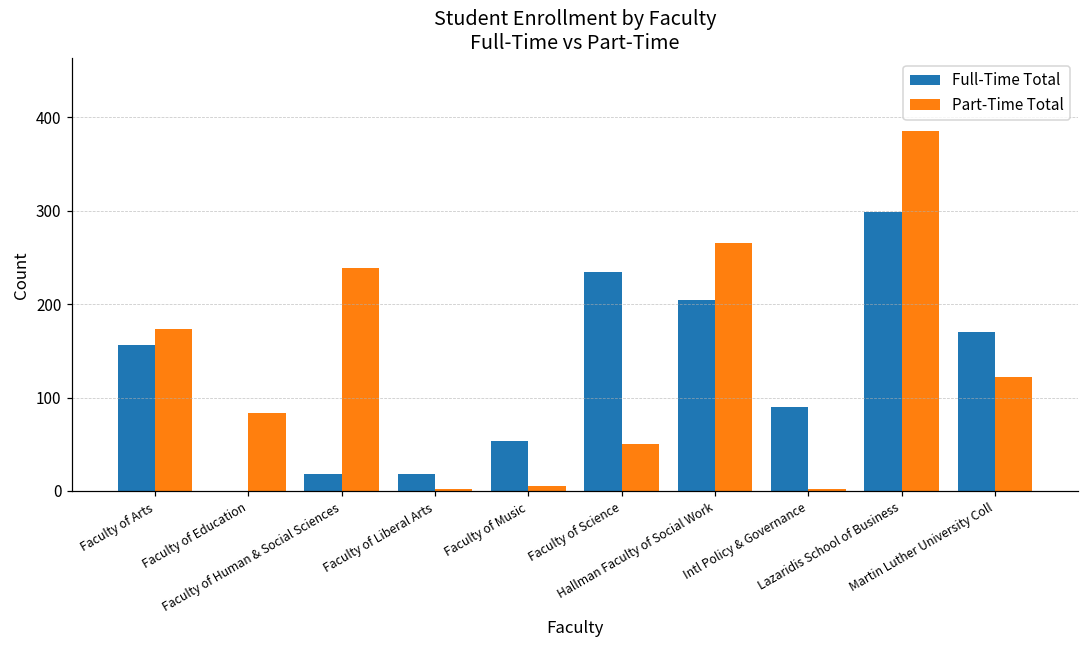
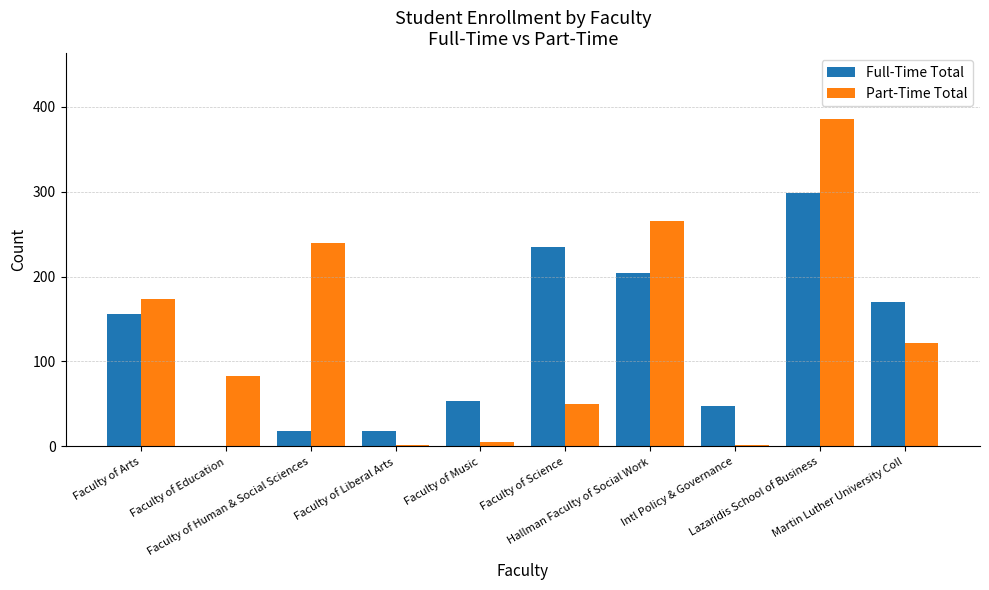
  {
    "Full-Time Total": {
      "Faculty of Arts": 160,
      "Faculty of Education": 0,
      "Faculty of Human & Social Sciences": 20,
      "Faculty of Liberal Arts": 20,
      "Faculty of Music": 50,
      "Faculty of Science": 240,
      "Hallman Faculty of Social Work": 200,
-     "Intl Policy & Governance": 90,
+     "Intl Policy & Governance": 50,
      "Lazaridis School of Business": 300,
      "Martin Luther University Coll": 170
    },
    "Part-Time Total": {
      "Faculty of Arts": 170,
      "Faculty of Education": 80,
      "Faculty of Human & Social Sciences": 240,
      "Faculty of Music": 10,
      "Faculty of Science": 50,
      "Hallman Faculty of Social Work": 270,
      "Lazaridis School of Business": 390,
      "Martin Luther University Coll": 120
    }
  }
